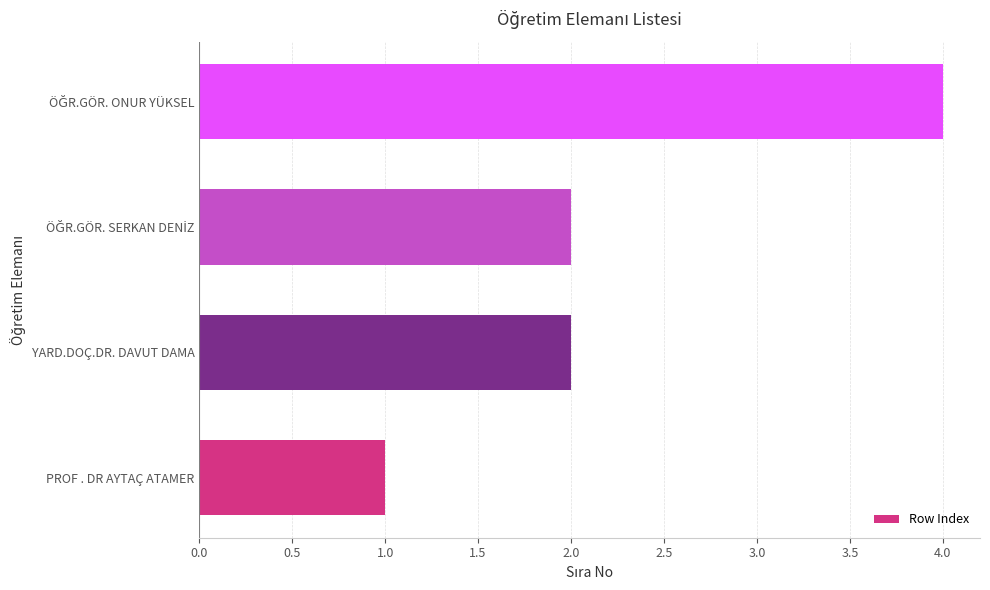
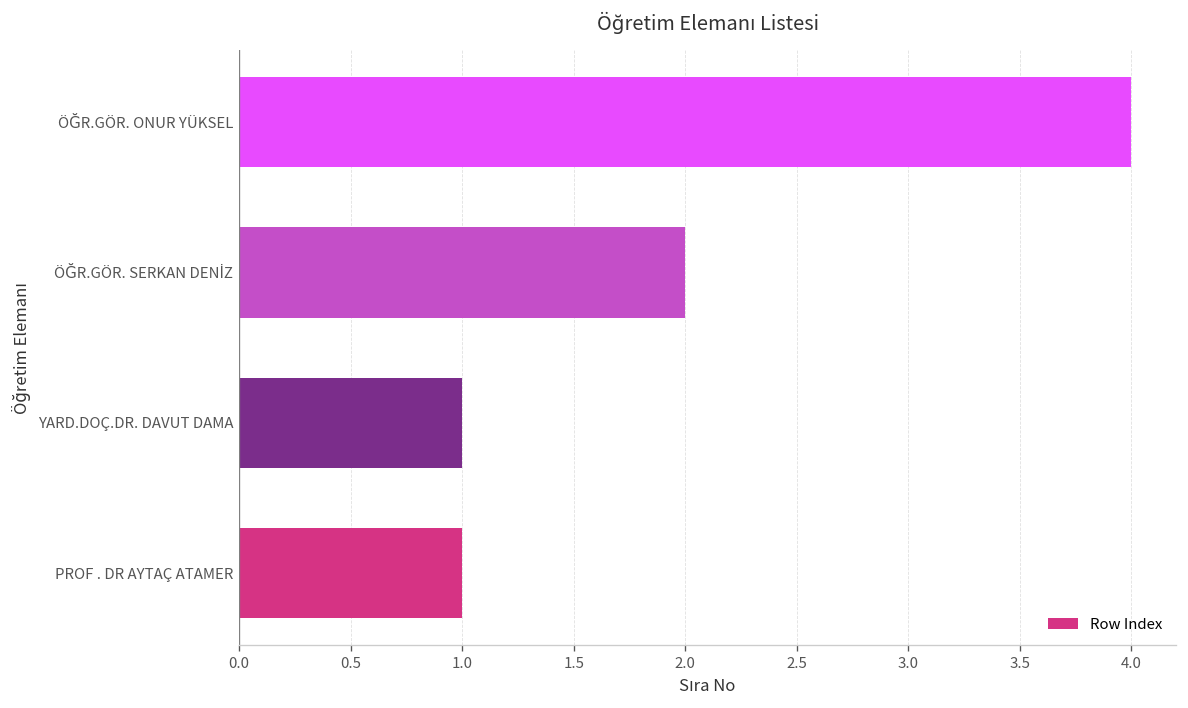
  {
    "ÖĞR.GÖR. ONUR YÜKSEL": 4,
    "ÖĞR.GÖR. SERKAN DENİZ": 2,
-   "YARD.DOÇ.DR. DAVUT DAMA": 2,
+   "YARD.DOÇ.DR. DAVUT DAMA": 1,
    "PROF . DR AYTAÇ ATAMER": 1
  }
